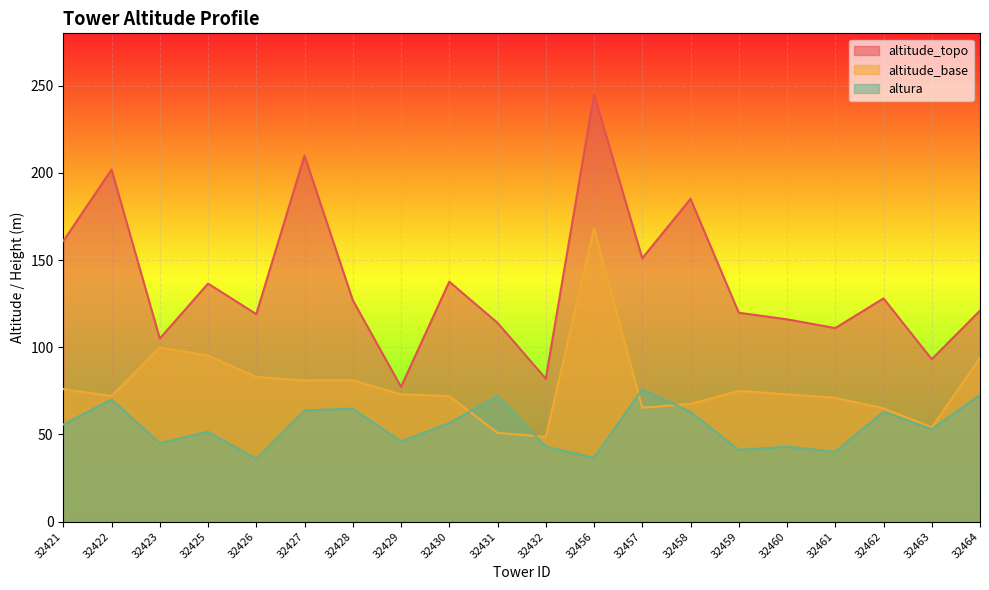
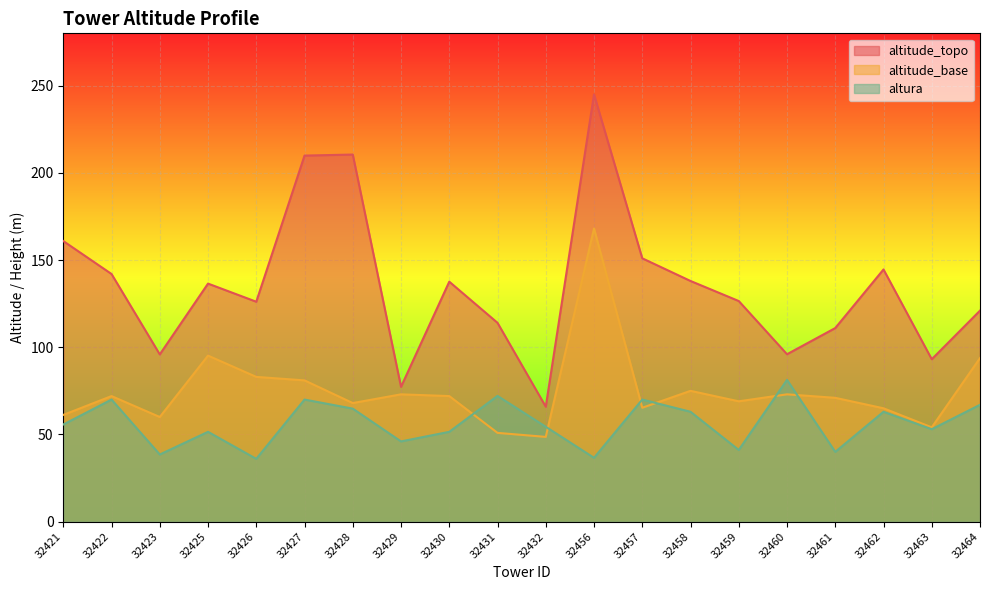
  {
    "altitude_topo": {
      "32421": 161,
-     "32422": 202,
-     "32423": 105,
+     "32422": 142,
+     "32423": 96,
      "32425": 137,
-     "32426": 119,
+     "32426": 126,
      "32427": 210,
-     "32428": 127,
+     "32428": 211,
      "32429": 77,
      "32430": 138,
      "32431": 114,
-     "32432": 82,
+     "32432": 66,
      "32456": 245,
      "32457": 151,
-     "32458": 185,
-     "32459": 120,
-     "32460": 116,
+     "32458": 138,
+     "32459": 127,
+     "32460": 96,
      "32461": 111,
-     "32462": 128,
+     "32462": 145,
      "32463": 93,
      "32464": 121
    },
    "altitude_base": {
-     "32421": 76,
+     "32421": 61,
      "32422": 72,
-     "32423": 100,
+     "32423": 60,
      "32425": 95,
      "32426": 83,
      "32427": 81,
-     "32428": 81,
+     "32428": 68,
      "32429": 73,
      "32430": 72,
      "32431": 51,
      "32432": 49,
      "32456": 168,
      "32457": 65,
-     "32458": 68,
-     "32459": 75,
+     "32458": 75,
+     "32459": 69,
      "32460": 73,
      "32461": 71,
      "32462": 65,
      "32464": 94
    },
    "altura": {
      "32421": 56,
      "32422": 70,
-     "32423": 45,
+     "32423": 39,
      "32425": 52,
      "32426": 36,
-     "32427": 64,
+     "32427": 70,
      "32428": 65,
      "32429": 46,
-     "32430": 57,
+     "32430": 52,
      "32431": 72,
-     "32432": 43,
+     "32432": 54,
      "32456": 37,
-     "32457": 76,
+     "32457": 70,
      "32458": 63,
      "32459": 41,
-     "32460": 43,
+     "32460": 81,
      "32461": 40,
      "32462": 63,
-     "32464": 73
+     "32464": 67
    }
  }
